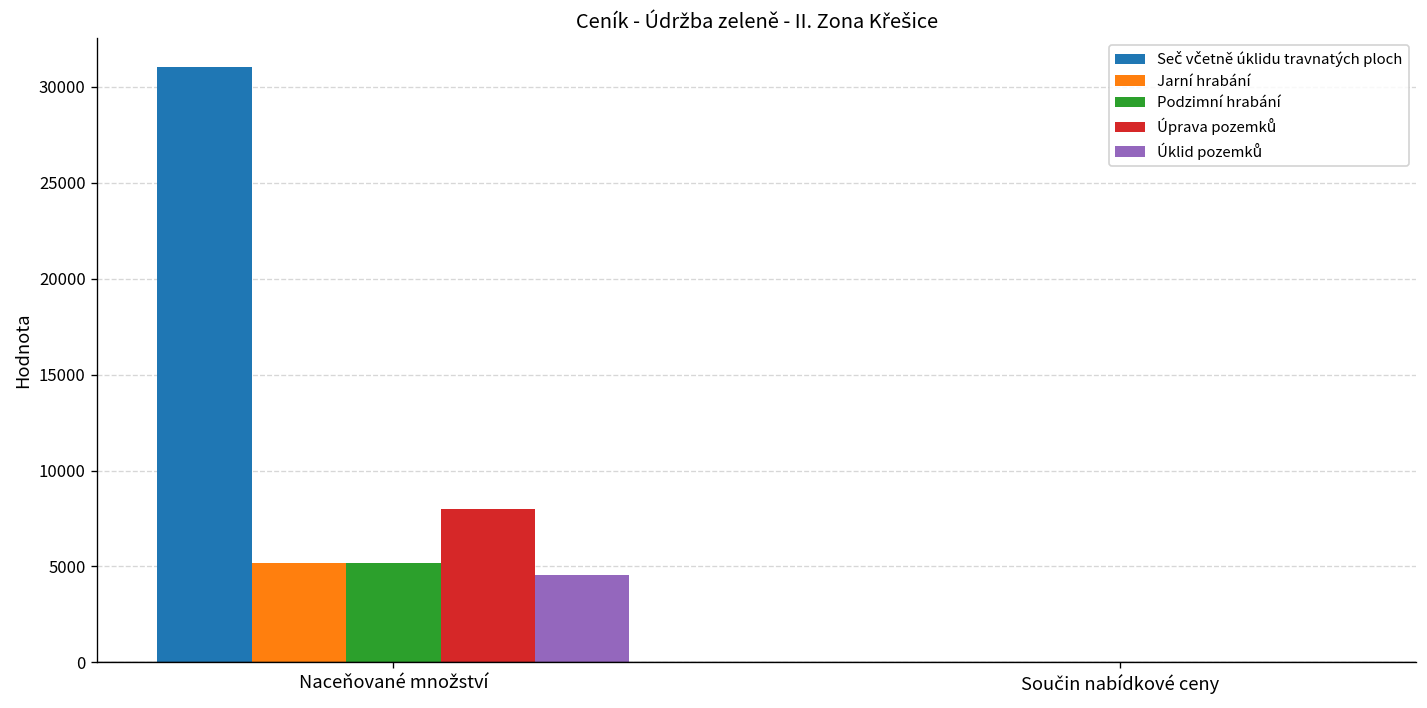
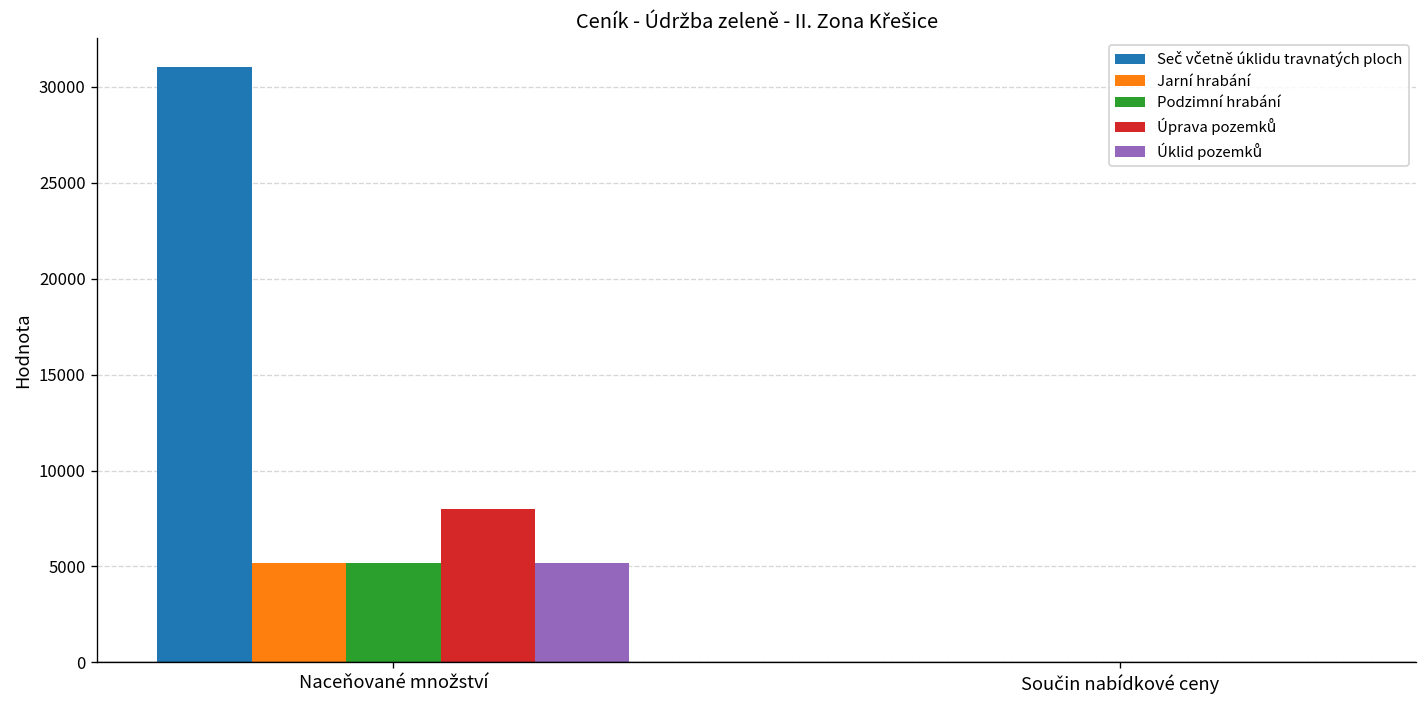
  {
    "Seč včetně úklidu travnatých ploch": {
      "Naceňované množství": 31000,
      "Součin nabídkové ceny": 0
    },
    "Jarní hrabání": {
      "Naceňované množství": 5200,
      "Součin nabídkové ceny": 0
    },
    "Podzimní hrabání": {
      "Naceňované množství": 5200,
      "Součin nabídkové ceny": 0
    },
    "Úprava pozemků": {
      "Naceňované množství": 8000,
      "Součin nabídkové ceny": 0
    },
    "Úklid pozemků": {
-     "Naceňované množství": 4600,
+     "Naceňované množství": 5200,
      "Součin nabídkové ceny": 0
    }
  }
